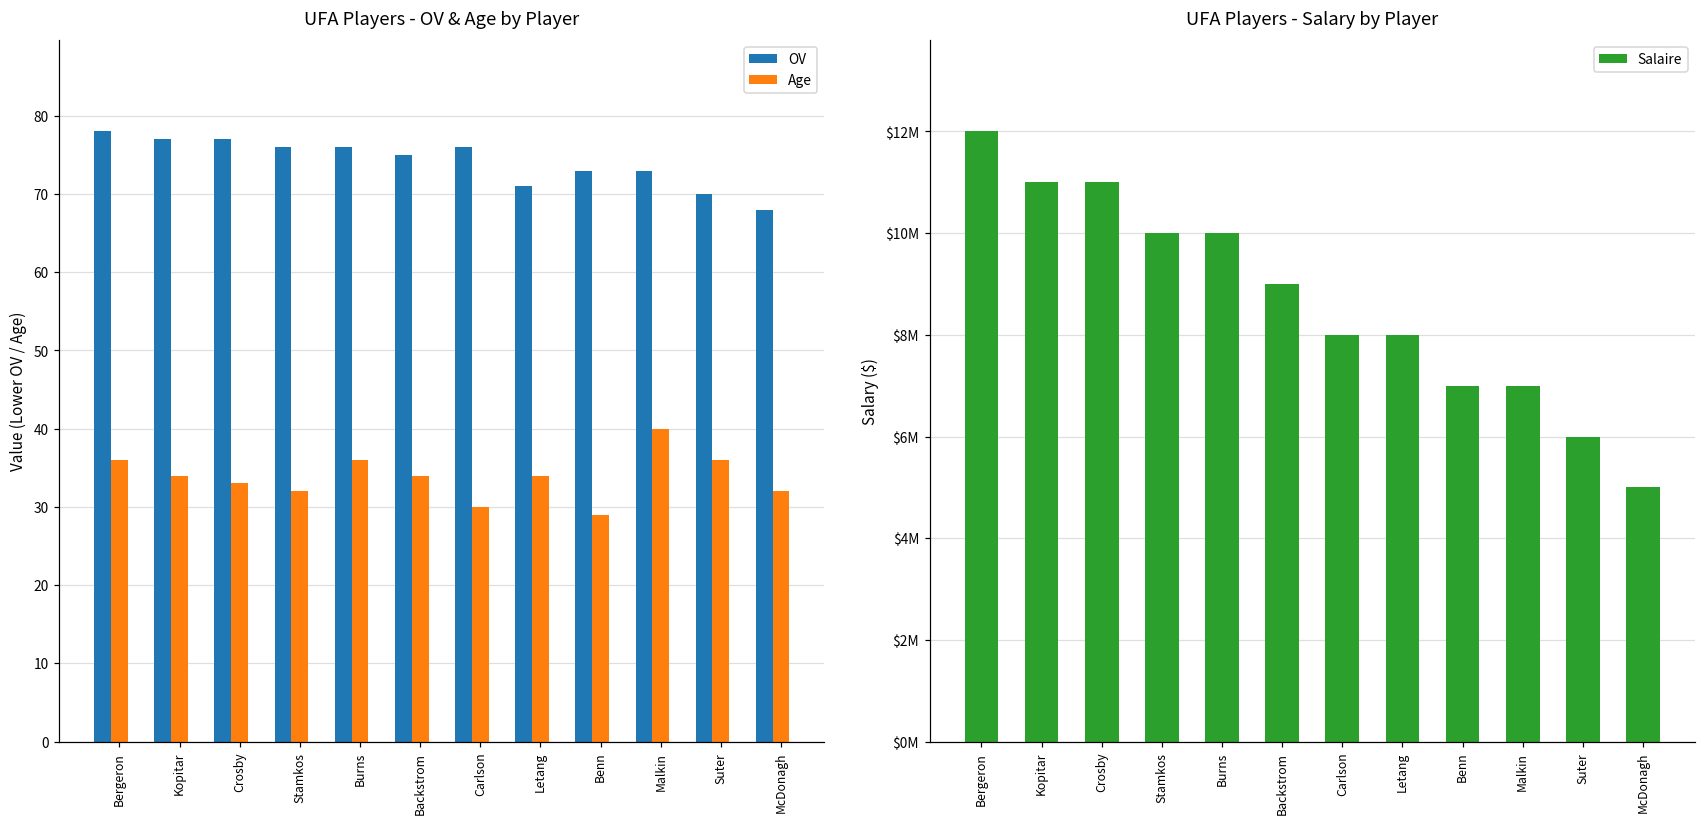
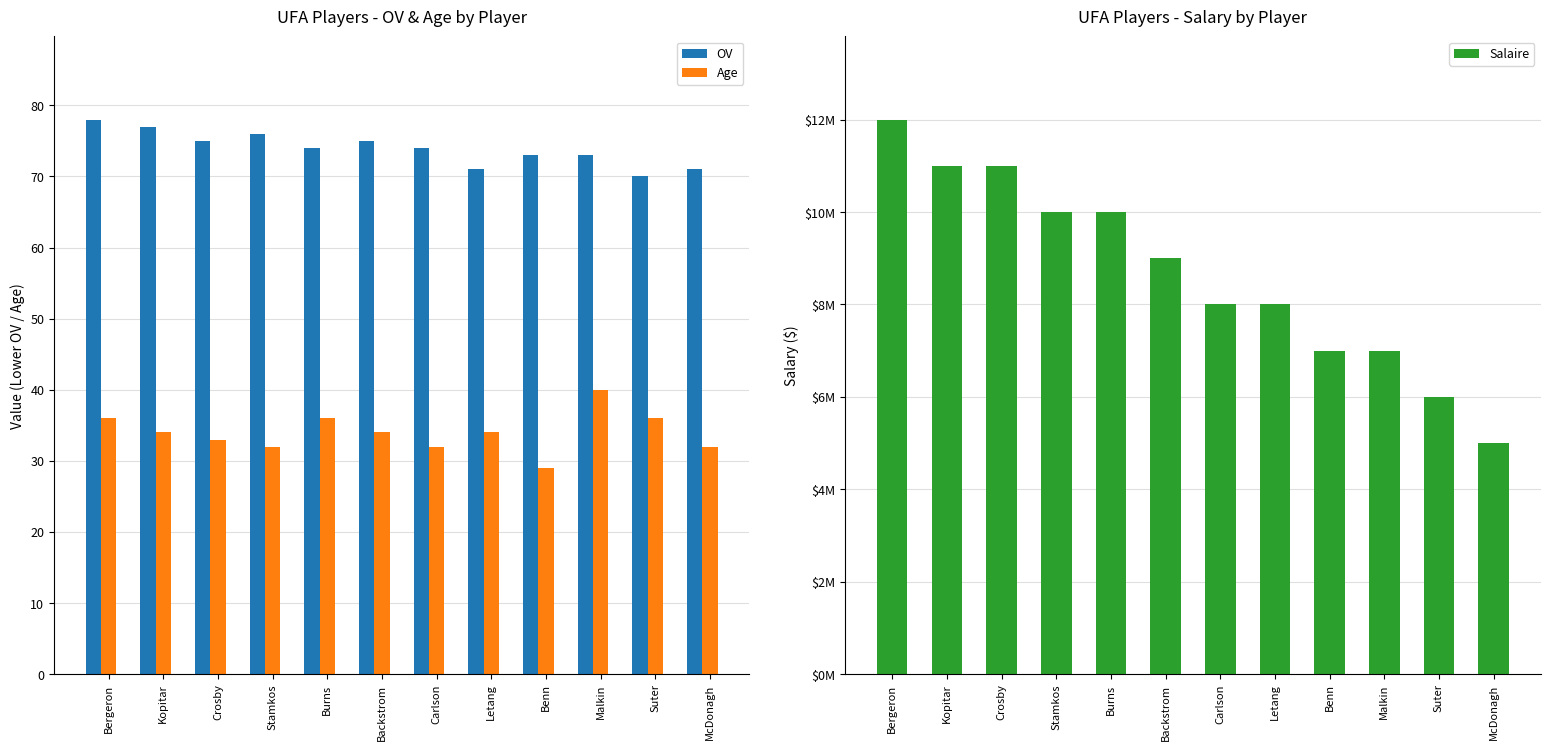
  {
    "UFA Players - OV & Age by Player": {
      "OV": {
        "Bergeron": "78",
        "Kopitar": "77",
-       "Crosby": "77",
+       "Crosby": "75",
        "Stamkos": "76",
-       "Burns": "76",
+       "Burns": "74",
        "Backstrom": "75",
-       "Carlson": "76",
+       "Carlson": "74",
        "Letang": "71",
        "Benn": "73",
        "Malkin": "73",
        "Suter": "70",
-       "McDonagh": "68"
+       "McDonagh": "71"
      },
      "Age": {
        "Bergeron": "36",
        "Kopitar": "34",
        "Crosby": "33",
        "Stamkos": "32",
        "Burns": "36",
        "Backstrom": "34",
-       "Carlson": "30",
+       "Carlson": "32",
        "Letang": "34",
        "Benn": "29",
        "Malkin": "40",
        "Suter": "36",
        "McDonagh": "32"
      }
    },
    "UFA Players - Salary by Player": {
      "Bergeron": "$12000000",
      "Kopitar": "$11000000",
      "Crosby": "$11000000",
      "Stamkos": "$10000000",
      "Burns": "$10000000",
      "Backstrom": "$9000000",
      "Carlson": "$8000000",
      "Letang": "$8000000",
      "Benn": "$7000000",
      "Malkin": "$7000000",
      "Suter": "$6000000",
      "McDonagh": "$5000000"
    }
  }
